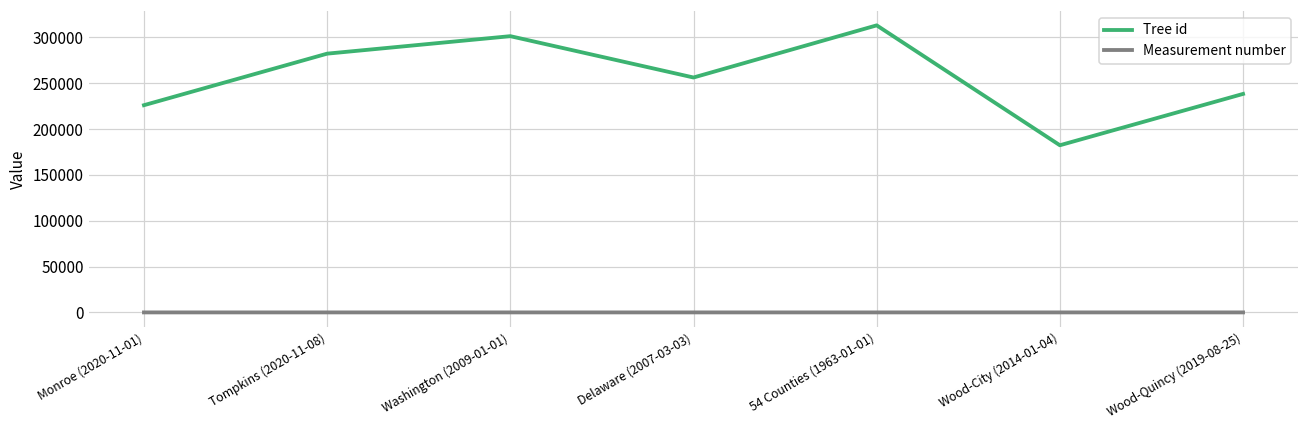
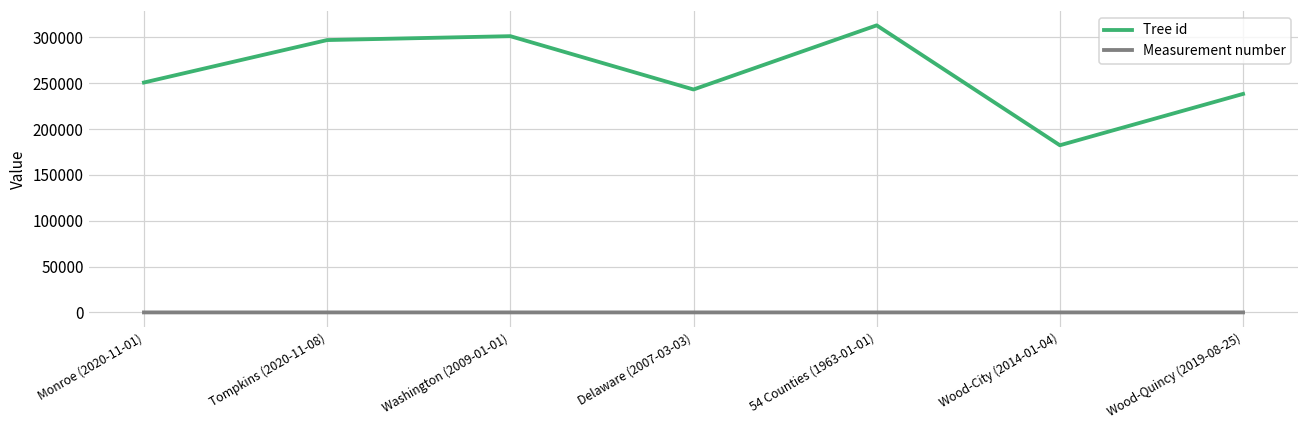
  {
    "Tree id": {
-     "Monroe (2020-11-01)": 230000,
-     "Tompkins (2020-11-08)": 280000,
+     "Monroe (2020-11-01)": 250000,
+     "Tompkins (2020-11-08)": 300000,
      "Washington (2009-01-01)": 300000,
-     "Delaware (2007-03-03)": 260000,
+     "Delaware (2007-03-03)": 240000,
      "54 Counties (1963-01-01)": 310000,
      "Wood-City (2014-01-04)": 180000,
      "Wood-Quincy (2019-08-25)": 240000
    },
    "Measurement number": {
      "Monroe (2020-11-01)": 0,
      "Tompkins (2020-11-08)": 0,
      "Washington (2009-01-01)": 0,
      "Delaware (2007-03-03)": 0,
      "54 Counties (1963-01-01)": 0,
      "Wood-City (2014-01-04)": 0,
      "Wood-Quincy (2019-08-25)": 0
    }
  }
